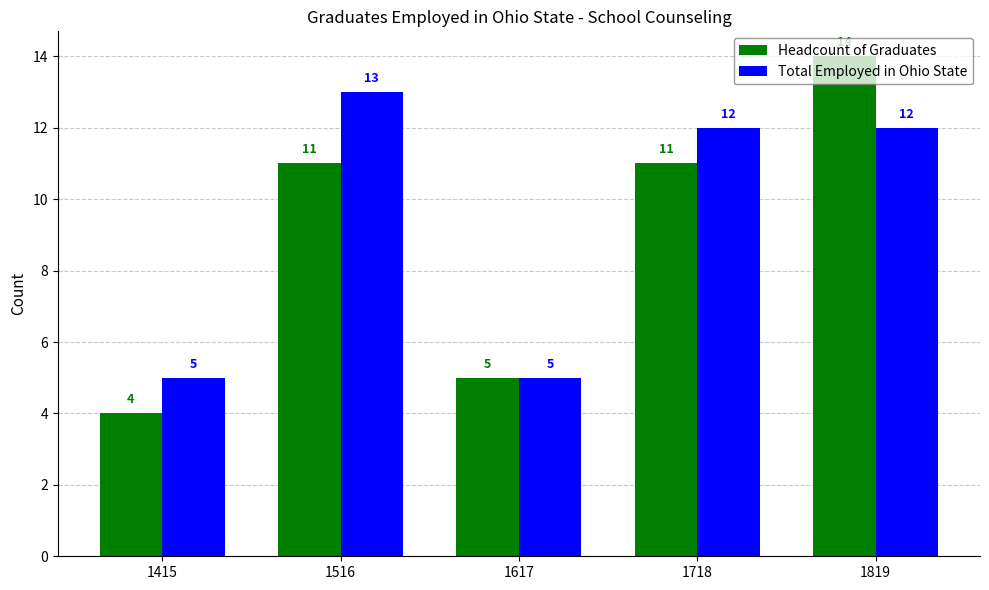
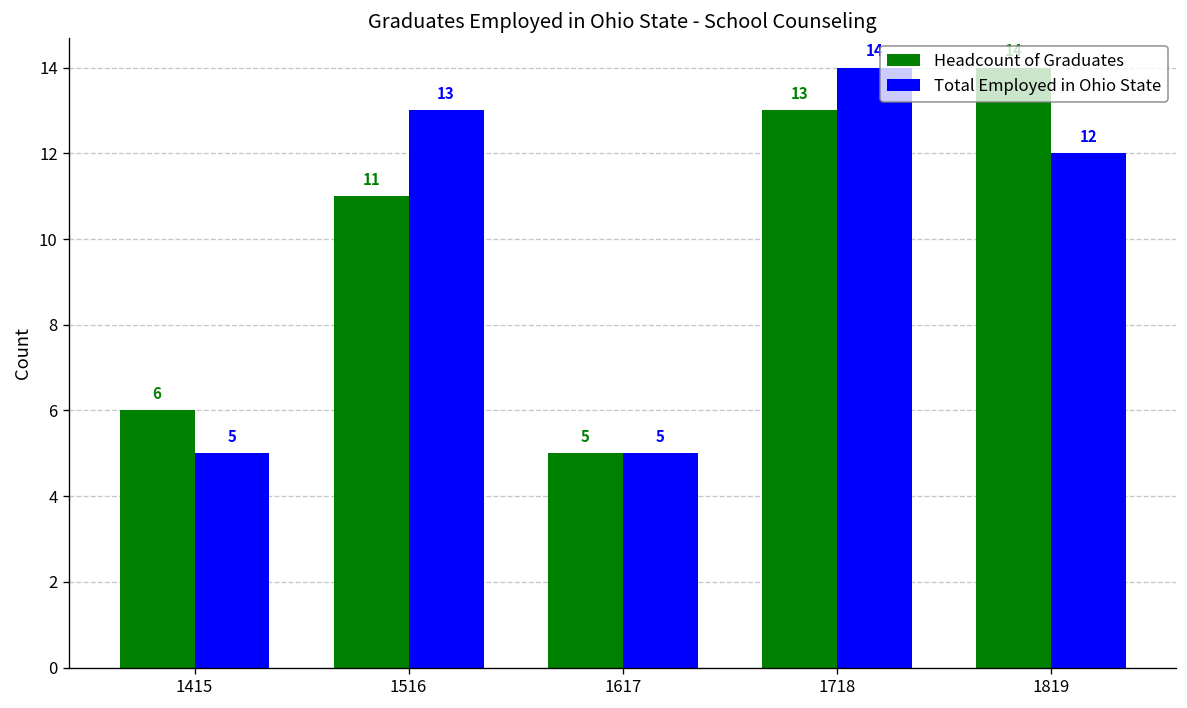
  {
    "Headcount of Graduates": {
-     "1415": 4,
+     "1415": 6,
      "1516": 11,
      "1617": 5,
-     "1718": 11
+     "1718": 13
    },
    "Total Employed in Ohio State": {
-     "1718": 12
+     "1718": 14
    }
  }
